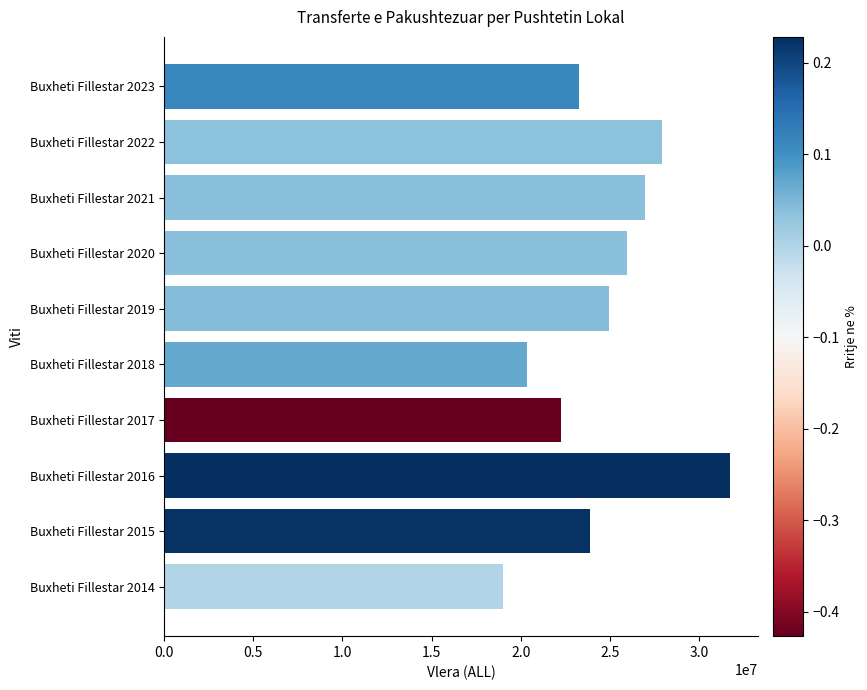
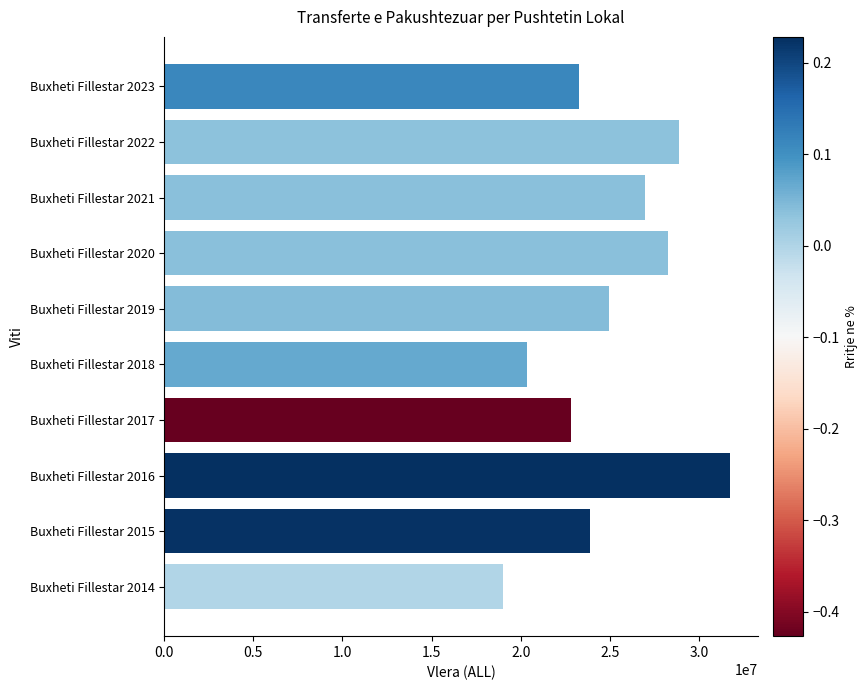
  {
    "Buxheti Fillestar 2023": 23300000,
-   "Buxheti Fillestar 2022": 27900000,
+   "Buxheti Fillestar 2022": 28900000,
    "Buxheti Fillestar 2021": 27000000,
-   "Buxheti Fillestar 2020": 25900000,
+   "Buxheti Fillestar 2020": 28200000,
    "Buxheti Fillestar 2019": 25000000,
    "Buxheti Fillestar 2018": 20400000,
-   "Buxheti Fillestar 2017": 22300000,
+   "Buxheti Fillestar 2017": 22800000,
    "Buxheti Fillestar 2016": 31700000,
    "Buxheti Fillestar 2015": 23900000,
    "Buxheti Fillestar 2014": 19000000
  }
